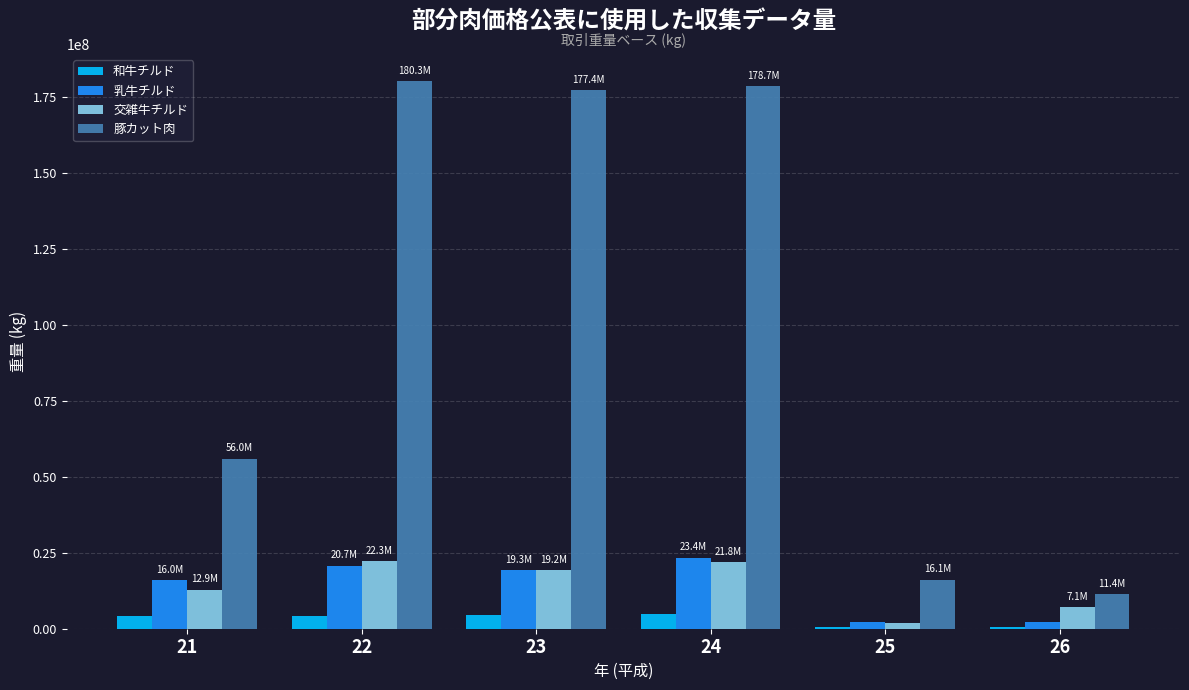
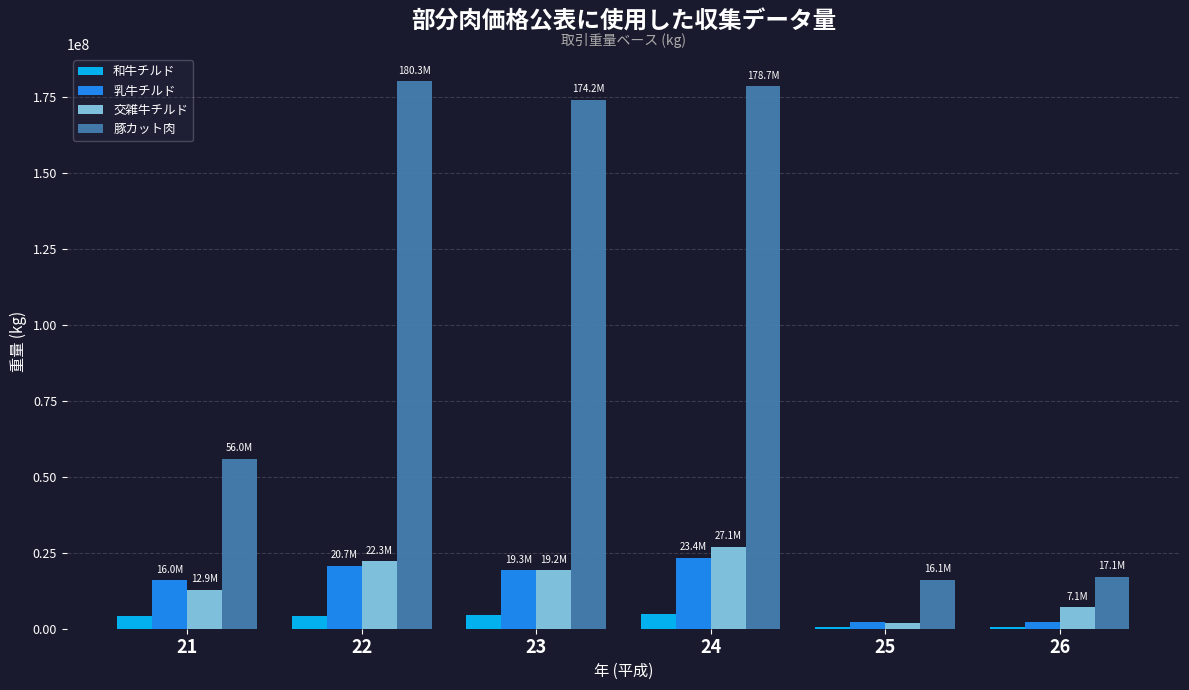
  {
    "交雑牛チルド": {
      "21": "12.9M",
      "22": "22.3M",
      "23": "19.2M",
-     "24": "21.8M",
+     "24": "27.1M",
      "26": "7.1M"
    },
    "豚カット肉": {
      "21": "56.0M",
      "22": "180.3M",
-     "23": "177.4M",
+     "23": "174.2M",
      "24": "178.7M",
      "25": "16.1M",
-     "26": "11.4M"
+     "26": "17.1M"
    }
  }
